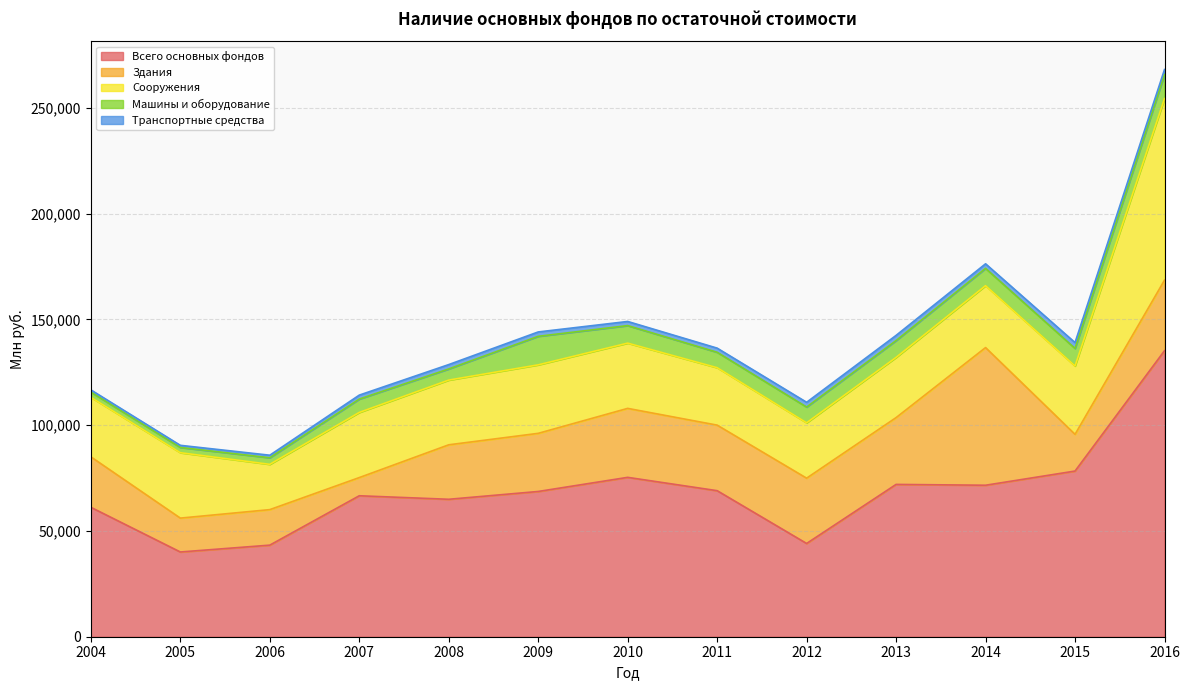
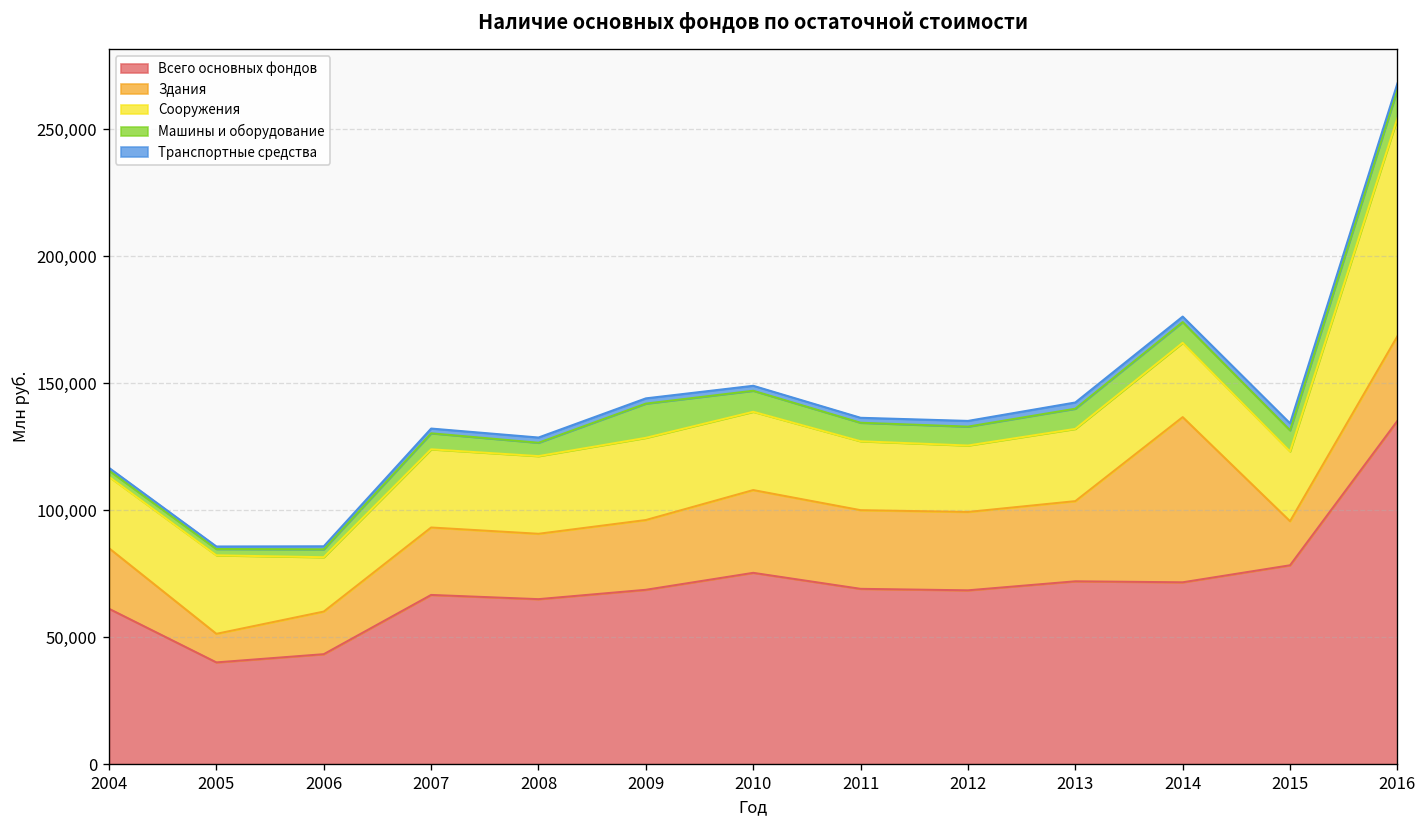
  {
    "Всего основных фондов": {
      "2004": "61,000",
      "2005": "40,000",
      "2006": "43,000",
      "2007": "67,000",
      "2008": "65,000",
      "2009": "69,000",
      "2010": "75,000",
      "2011": "69,000",
-     "2012": "44,000",
+     "2012": "68,000",
      "2013": "72,000",
      "2014": "72,000",
      "2015": "78,000",
      "2016": "135,000"
    },
    "Здания": {
      "2004": "24,000",
-     "2005": "16,000",
+     "2005": "11,000",
      "2006": "17,000",
-     "2007": "9,000",
+     "2007": "27,000",
      "2008": "26,000",
      "2009": "27,000",
      "2010": "33,000",
      "2011": "31,000",
      "2012": "31,000",
      "2013": "32,000",
      "2014": "65,000",
      "2015": "17,000",
      "2016": "33,000"
    },
    "Сооружения": {
      "2004": "28,000",
      "2005": "31,000",
      "2006": "21,000",
      "2007": "31,000",
      "2008": "31,000",
      "2009": "32,000",
      "2010": "31,000",
      "2011": "27,000",
      "2012": "26,000",
      "2013": "28,000",
      "2014": "29,000",
-     "2015": "32,000",
+     "2015": "28,000",
      "2016": "86,000"
    },
    "Машины и оборудование": {
      "2006": "3,000",
      "2007": "6,000",
      "2008": "5,000",
      "2009": "13,000",
      "2010": "8,000",
      "2011": "7,000",
      "2012": "7,000",
      "2013": "8,000",
      "2014": "8,000",
      "2015": "8,000",
      "2016": "11,000"
    },
    "Транспортные средства": {
      "2006": "1,000",
      "2007": "2,000",
      "2008": "2,000",
      "2009": "2,000",
      "2010": "2,000",
      "2011": "2,000",
      "2012": "2,000",
      "2013": "2,000",
      "2014": "2,000",
      "2015": "3,000",
      "2016": "2,000"
    }
  }
